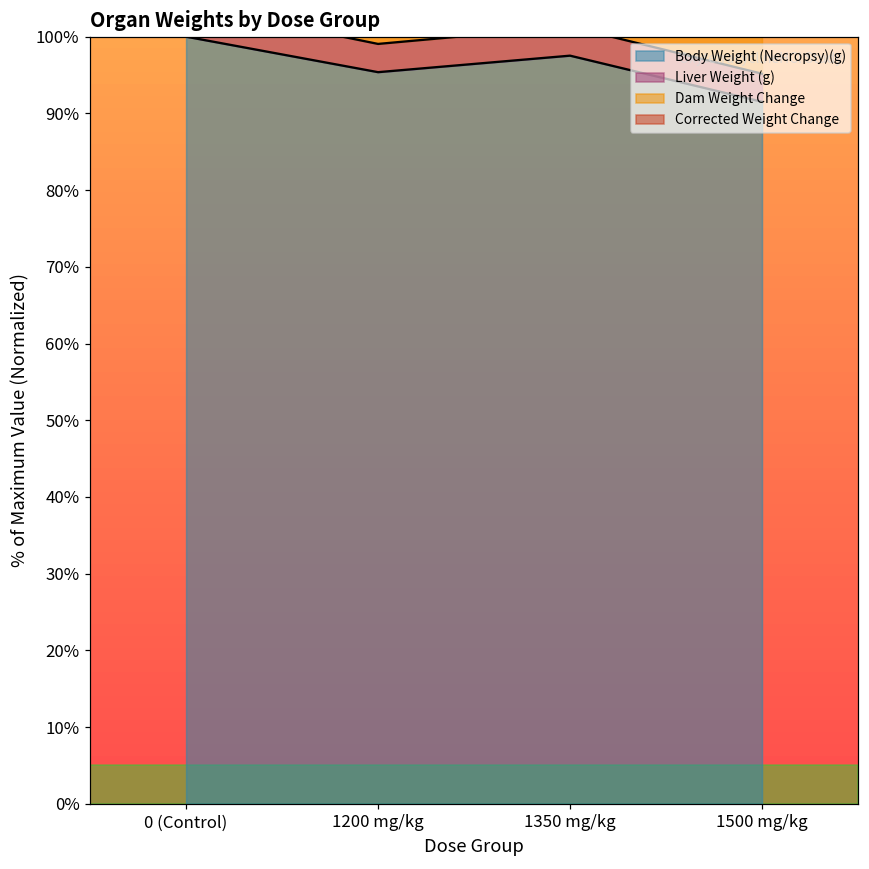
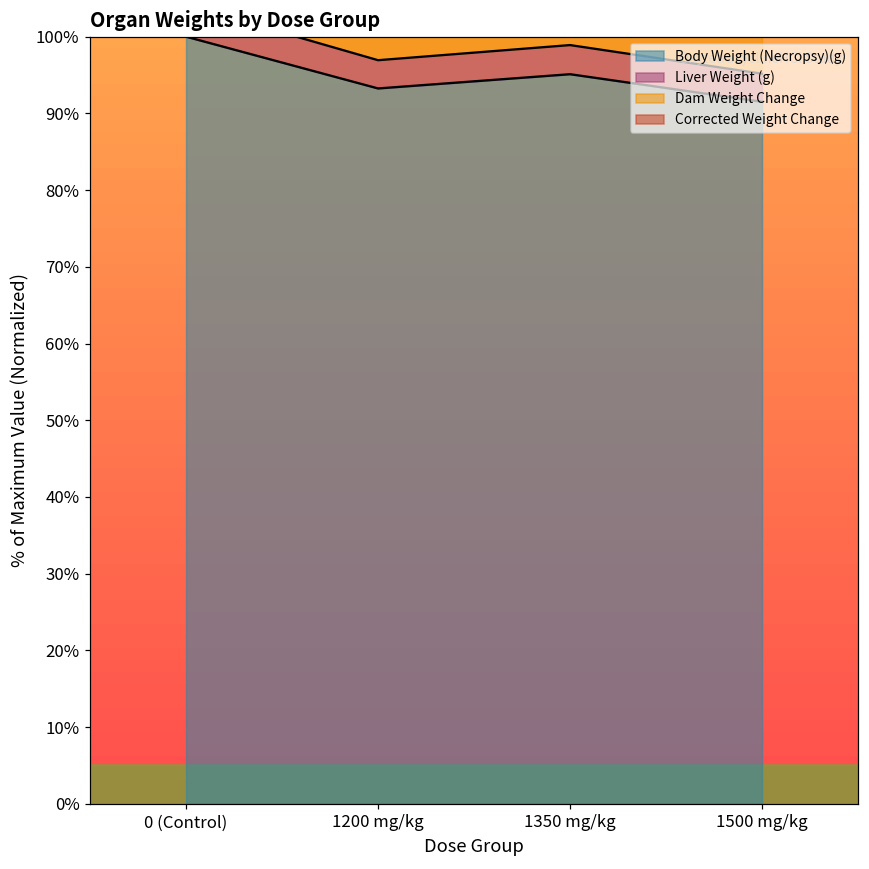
  {
    "Body Weight (Necropsy)(g)": {
      "0 (Control)": "100%",
-     "1200 mg/kg": "95%",
-     "1350 mg/kg": "98%"
+     "1200 mg/kg": "93%",
+     "1350 mg/kg": "95%"
    },
    "Liver Weight (g)": {
      "1200 mg/kg": "4%"
    }
  }
